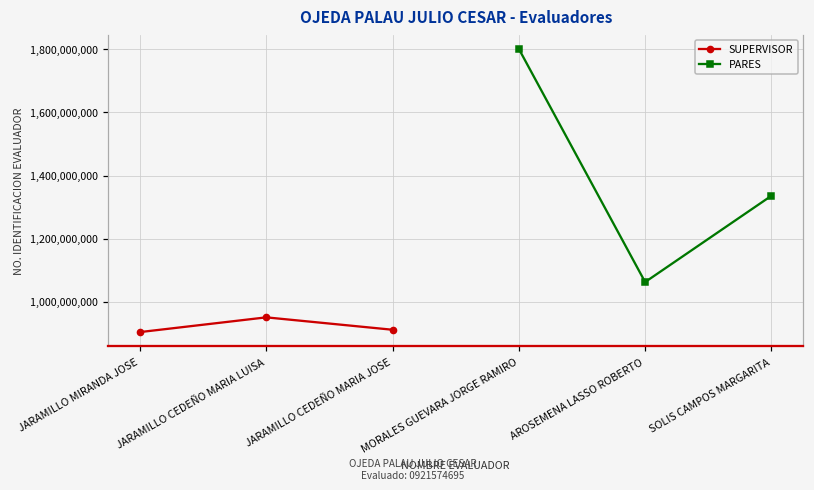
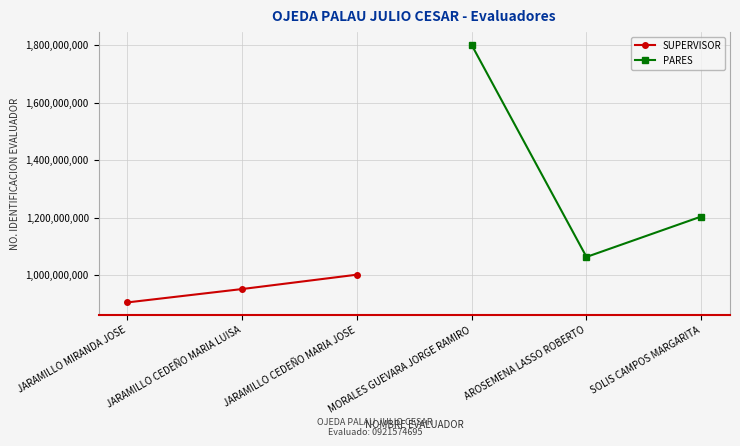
  {
    "SUPERVISOR": {
      "JARAMILLO MIRANDA JOSE": "900,000,000",
      "JARAMILLO CEDEÑO MARIA LUISA": "950,000,000",
-     "JARAMILLO CEDEÑO MARIA JOSE": "910,000,000"
+     "JARAMILLO CEDEÑO MARIA JOSE": "1,000,000,000"
    },
    "PARES": {
      "MORALES GUEVARA JORGE RAMIRO": "1,800,000,000",
      "AROSEMENA LASSO ROBERTO": "1,060,000,000",
-     "SOLIS CAMPOS MARGARITA": "1,340,000,000"
+     "SOLIS CAMPOS MARGARITA": "1,200,000,000"
    }
  }
